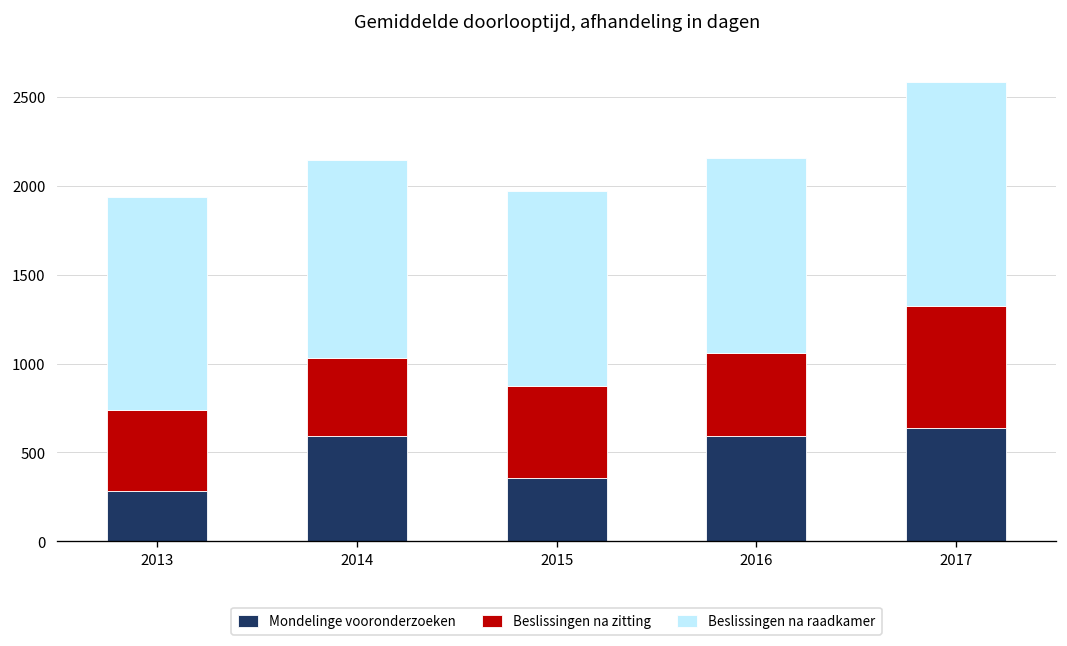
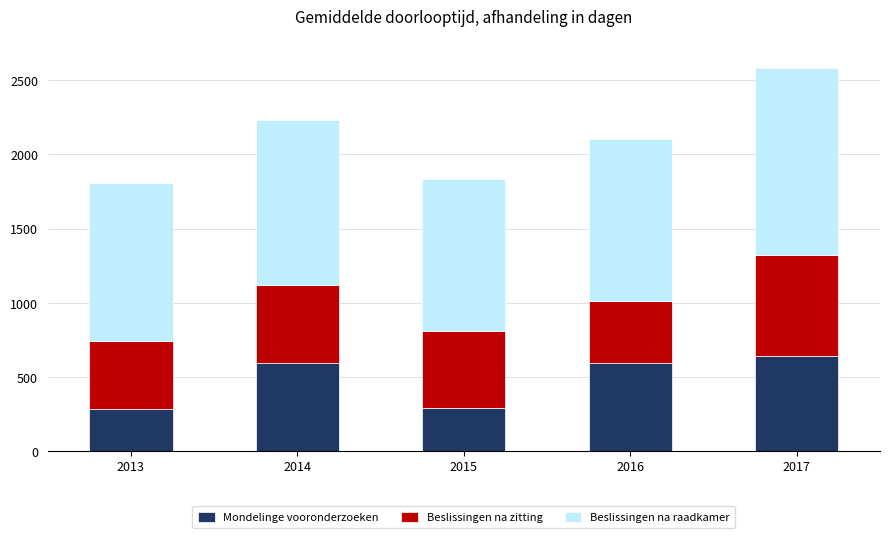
  {
    "Mondelinge vooronderzoeken": {
      "2013": 280,
      "2014": 590,
-     "2015": 360,
+     "2015": 290,
      "2016": 590,
      "2017": 640
    },
    "Beslissingen na zitting": {
      "2013": 460,
-     "2014": 440,
+     "2014": 530,
      "2015": 520,
-     "2016": 470,
+     "2016": 420,
      "2017": 690
    },
    "Beslissingen na raadkamer": {
-     "2013": 1190,
+     "2013": 1060,
      "2014": 1110,
-     "2015": 1090,
+     "2015": 1020,
      "2016": 1100,
      "2017": 1260
    }
  }
